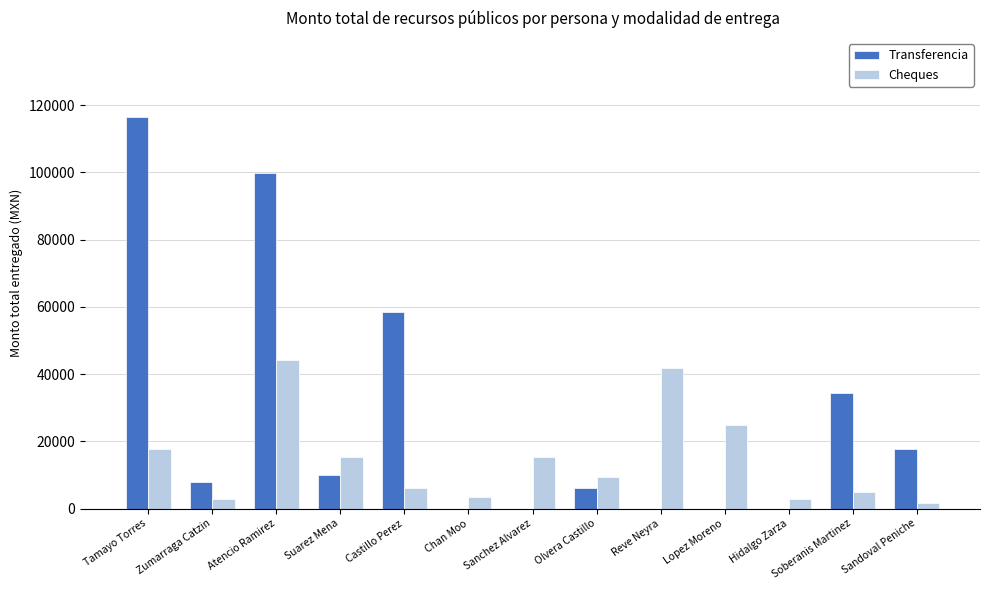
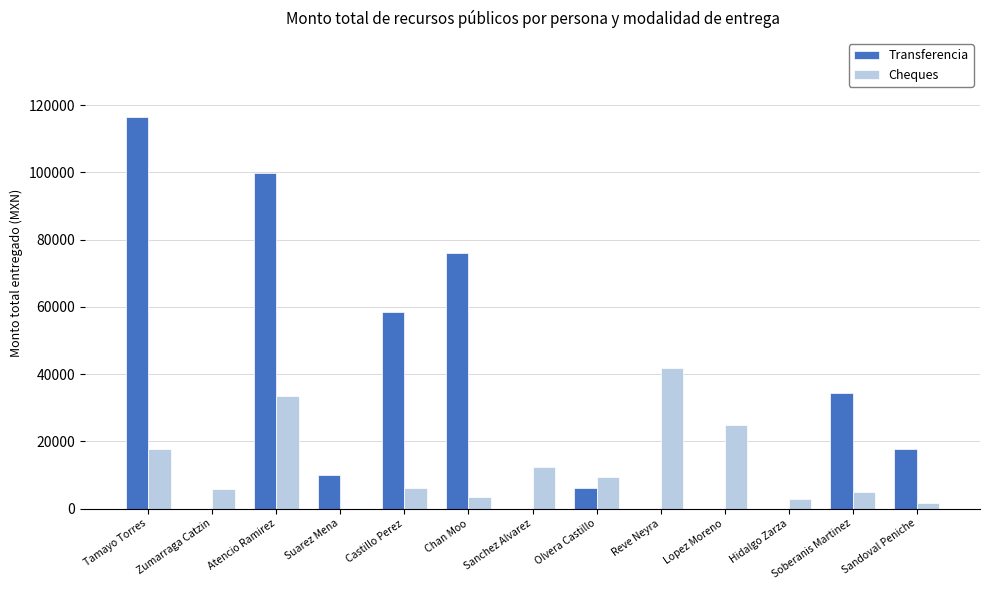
  {
    "Transferencia": {
      "Tamayo Torres": 117000,
-     "Zumarraga Catzin": 8000,
+     "Zumarraga Catzin": 0,
      "Atencio Ramirez": 100000,
      "Suarez Mena": 10000,
      "Castillo Perez": 58000,
-     "Chan Moo": 0,
+     "Chan Moo": 76000,
      "Sanchez Alvarez": 0,
      "Olvera Castillo": 6000,
      "Reve Neyra": 0,
      "Lopez Moreno": 0,
      "Hidalgo Zarza": 0,
      "Soberanis Martinez": 34000,
      "Sandoval Peniche": 18000
    },
    "Cheques": {
      "Tamayo Torres": 18000,
-     "Zumarraga Catzin": 3000,
-     "Atencio Ramirez": 44000,
-     "Suarez Mena": 15000,
+     "Zumarraga Catzin": 6000,
+     "Atencio Ramirez": 34000,
+     "Suarez Mena": 0,
      "Castillo Perez": 6000,
      "Chan Moo": 4000,
-     "Sanchez Alvarez": 15000,
+     "Sanchez Alvarez": 12000,
      "Olvera Castillo": 9000,
      "Reve Neyra": 42000,
      "Lopez Moreno": 25000,
      "Hidalgo Zarza": 3000,
      "Soberanis Martinez": 5000,
      "Sandoval Peniche": 2000
    }
  }
